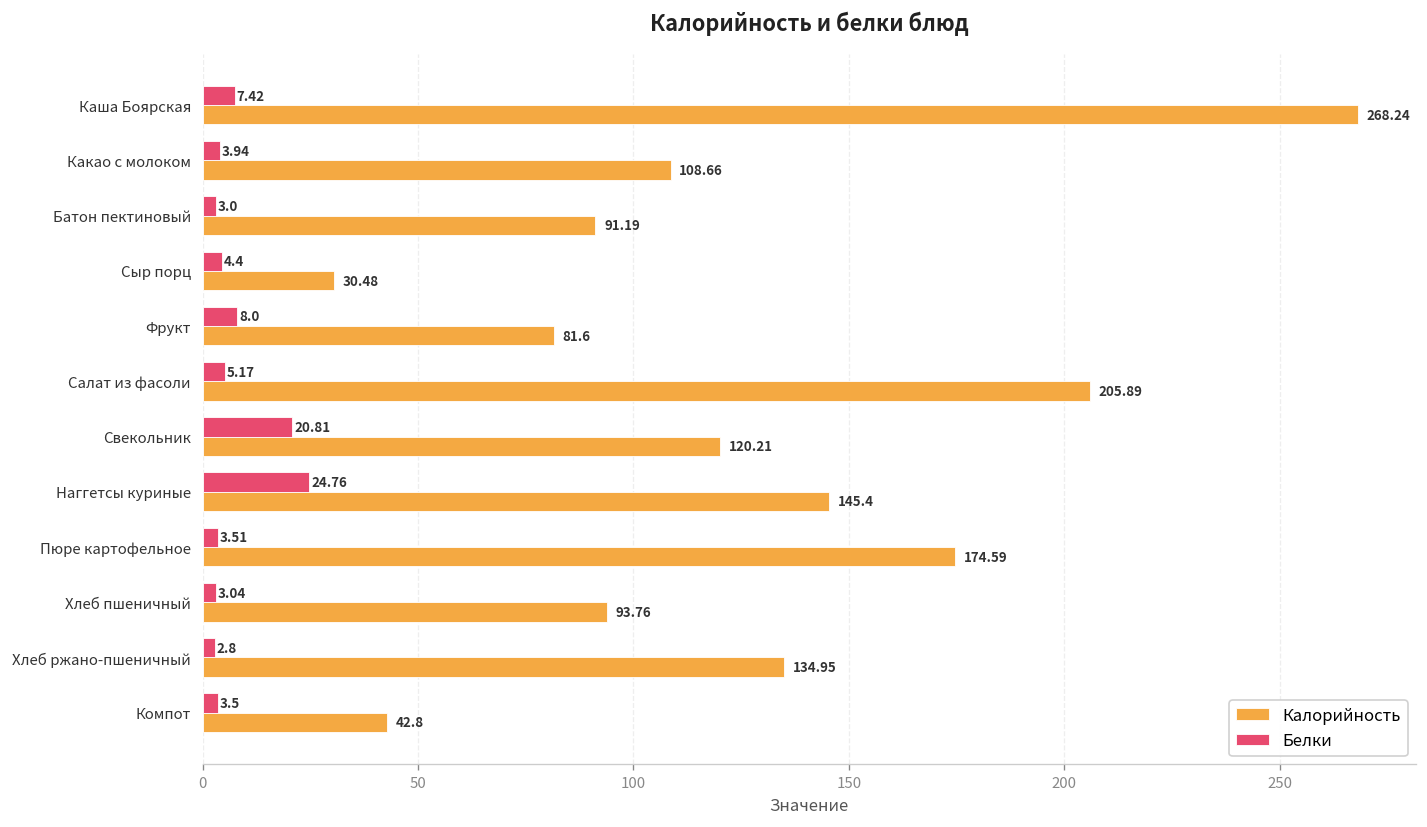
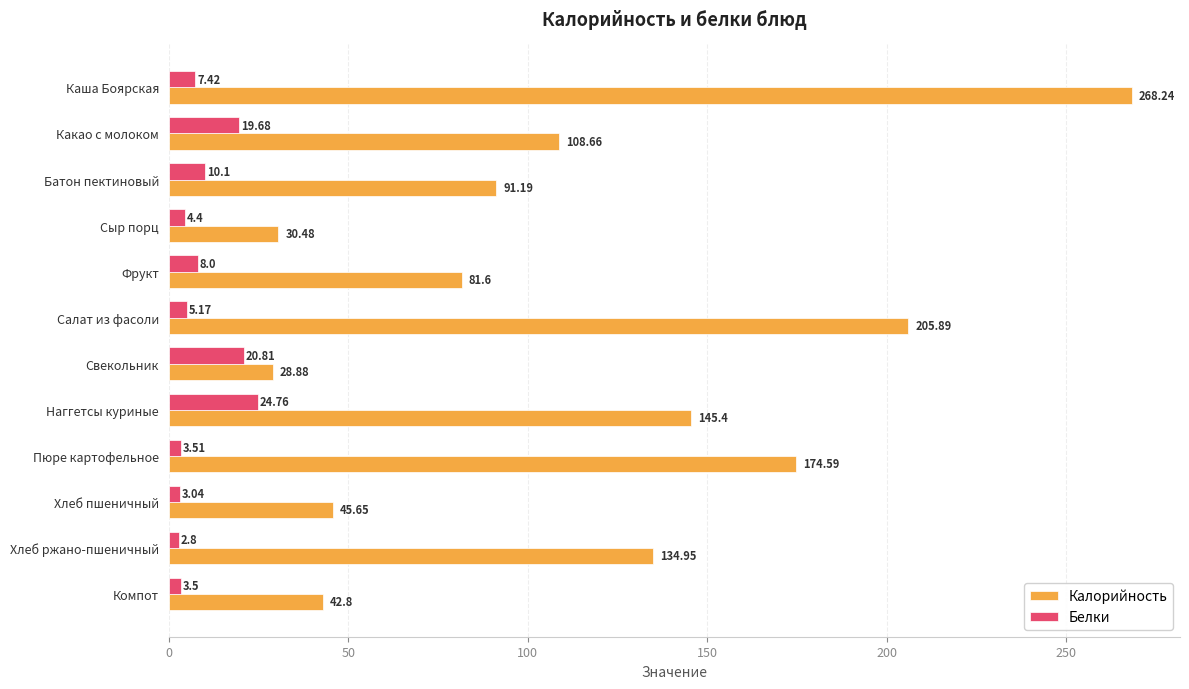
  {
    "Калорийность": {
      "Каша Боярская": 268.24,
      "Какао с молоком": 108.66,
      "Батон пектиновый": 91.19,
      "Сыр порц": 30.48,
      "Фрукт": 81.6,
      "Салат из фасоли": 205.89,
-     "Свекольник": 120.21,
+     "Свекольник": 28.88,
      "Наггетсы куриные": 145.4,
      "Пюре картофельное": 174.59,
-     "Хлеб пшеничный": 93.76,
+     "Хлеб пшеничный": 45.65,
      "Хлеб ржано-пшеничный": 134.95,
      "Компот": 42.8
    },
    "Белки": {
      "Каша Боярская": 7.42,
-     "Какао с молоком": 3.94,
-     "Батон пектиновый": 3.0,
+     "Какао с молоком": 19.68,
+     "Батон пектиновый": 10.1,
      "Сыр порц": 4.4,
      "Фрукт": 8.0,
      "Салат из фасоли": 5.17,
      "Свекольник": 20.81,
      "Наггетсы куриные": 24.76,
      "Пюре картофельное": 3.51,
      "Хлеб пшеничный": 3.04,
      "Хлеб ржано-пшеничный": 2.8,
      "Компот": 3.5
    }
  }
